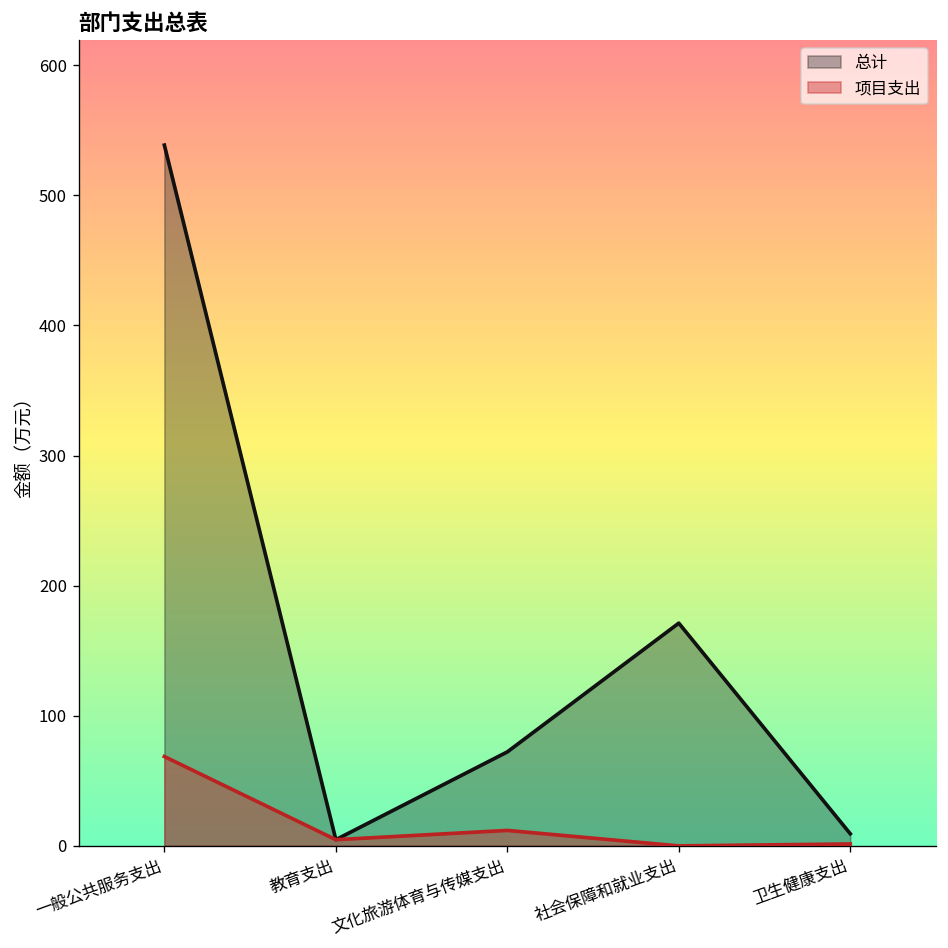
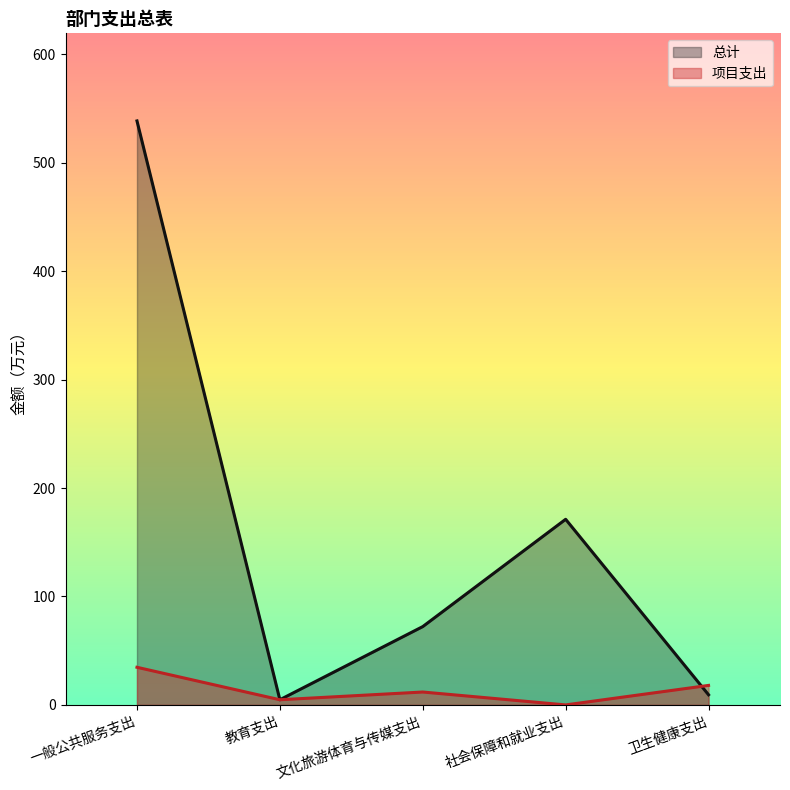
  {
    "总计": {
      "一般公共服务支出": 539,
      "文化旅游体育与传媒支出": 72,
      "社会保障和就业支出": 171,
      "卫生健康支出": 9
    },
    "项目支出": {
-     "一般公共服务支出": 69,
+     "一般公共服务支出": 35,
      "文化旅游体育与传媒支出": 12,
      "社会保障和就业支出": 0,
-     "卫生健康支出": 2
+     "卫生健康支出": 18
    }
  }
